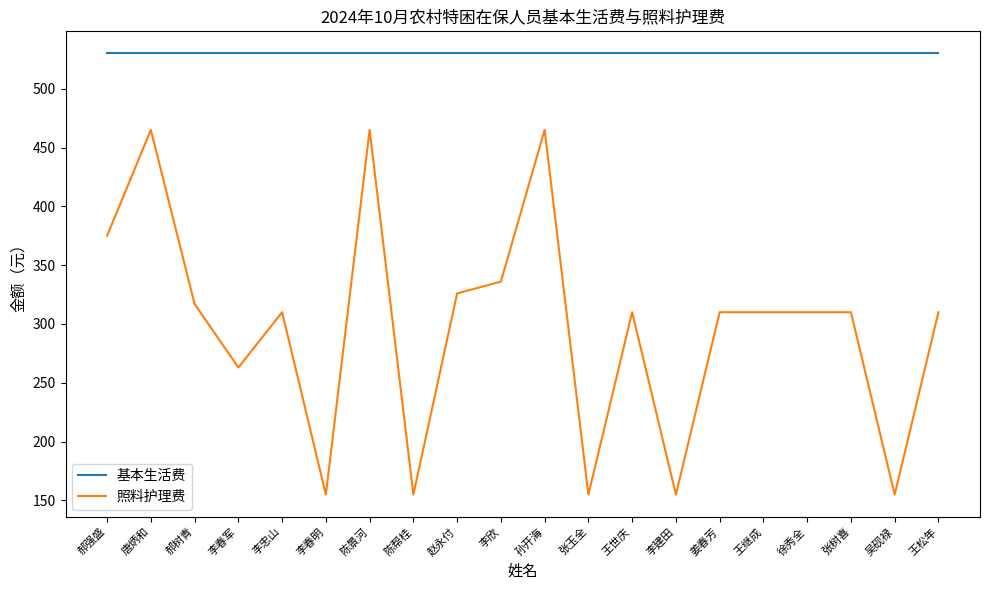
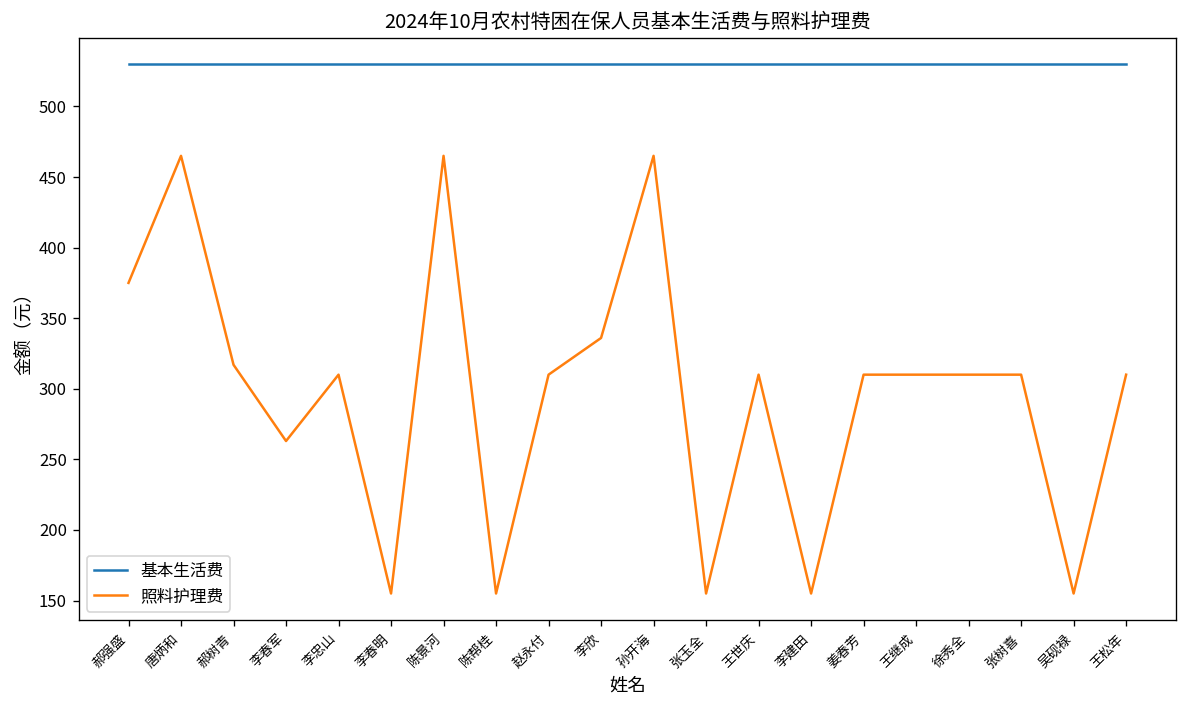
  {
    "基本生活费": {
      "郝强盛": 530,
      "唐炳和": 530,
      "郝树青": 530,
      "李春军": 530,
      "李忠山": 530,
      "李春明": 530,
      "陈景河": 530,
      "陈帮桂": 530,
      "赵永付": 530,
      "李欣": 530,
      "孙开海": 530,
      "张玉全": 530,
      "王世庆": 530,
      "李建田": 530,
      "姜春芳": 530,
      "王继成": 530,
      "徐秀全": 530,
      "张树喜": 530,
      "吴砚禄": 530,
      "王松年": 530
    },
    "照料护理费": {
      "郝强盛": 375,
      "唐炳和": 465,
      "郝树青": 317,
      "李春军": 263,
      "李忠山": 310,
      "李春明": 155,
      "陈景河": 465,
      "陈帮桂": 155,
-     "赵永付": 326,
+     "赵永付": 310,
      "李欣": 336,
      "孙开海": 465,
      "张玉全": 155,
      "王世庆": 310,
      "李建田": 155,
      "姜春芳": 310,
      "王继成": 310,
      "徐秀全": 310,
      "张树喜": 310,
      "吴砚禄": 155,
      "王松年": 310
    }
  }
